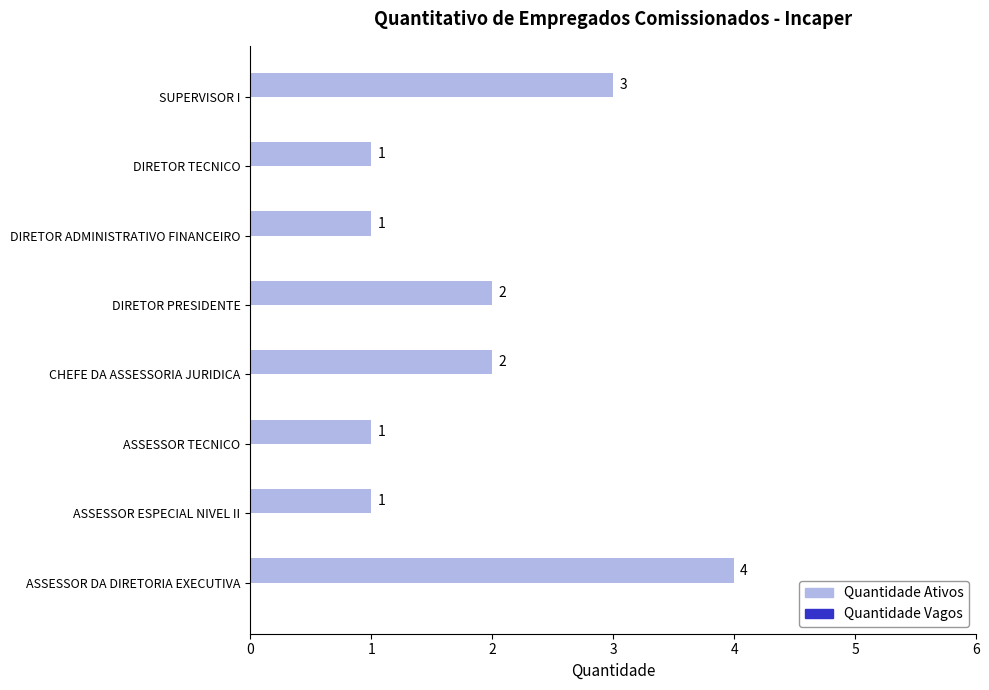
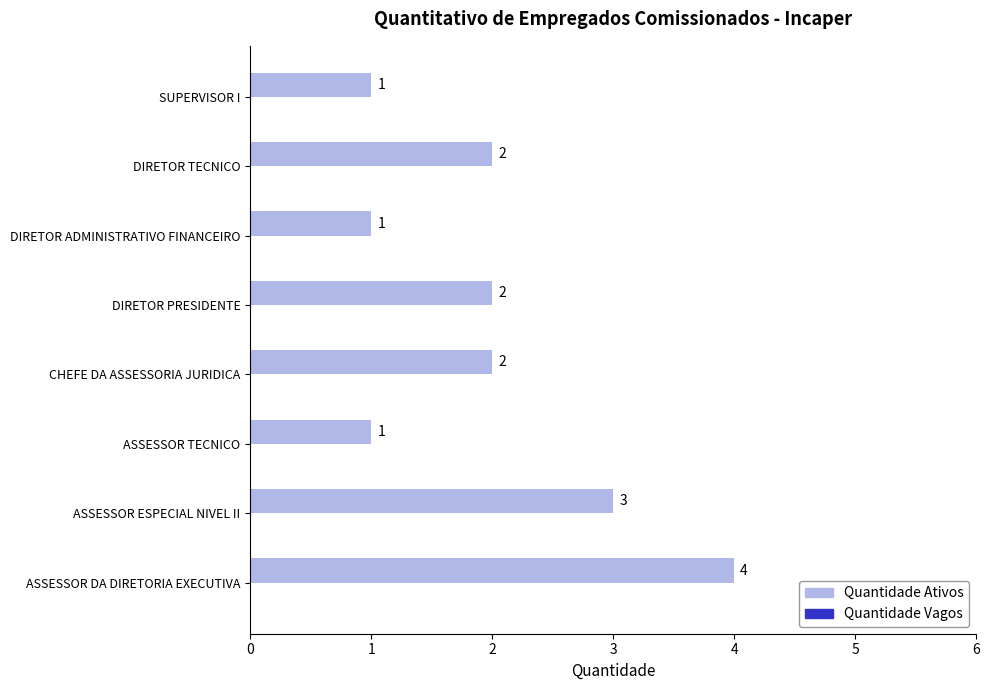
  {
    "Quantidade Ativos": {
-     "SUPERVISOR I": 3,
-     "DIRETOR TECNICO": 1,
+     "SUPERVISOR I": 1,
+     "DIRETOR TECNICO": 2,
      "DIRETOR ADMINISTRATIVO FINANCEIRO": 1,
      "DIRETOR PRESIDENTE": 2,
      "CHEFE DA ASSESSORIA JURIDICA": 2,
      "ASSESSOR TECNICO": 1,
-     "ASSESSOR ESPECIAL NIVEL II": 1,
+     "ASSESSOR ESPECIAL NIVEL II": 3,
      "ASSESSOR DA DIRETORIA EXECUTIVA": 4
    },
    "Quantidade Vagos": {
      "SUPERVISOR I": 0.00,
      "DIRETOR TECNICO": 0.00,
      "DIRETOR ADMINISTRATIVO FINANCEIRO": 0.00,
      "DIRETOR PRESIDENTE": 0.00,
      "CHEFE DA ASSESSORIA JURIDICA": 0.00,
      "ASSESSOR TECNICO": 0.00,
      "ASSESSOR ESPECIAL NIVEL II": 0.00,
      "ASSESSOR DA DIRETORIA EXECUTIVA": 0.00
    }
  }
